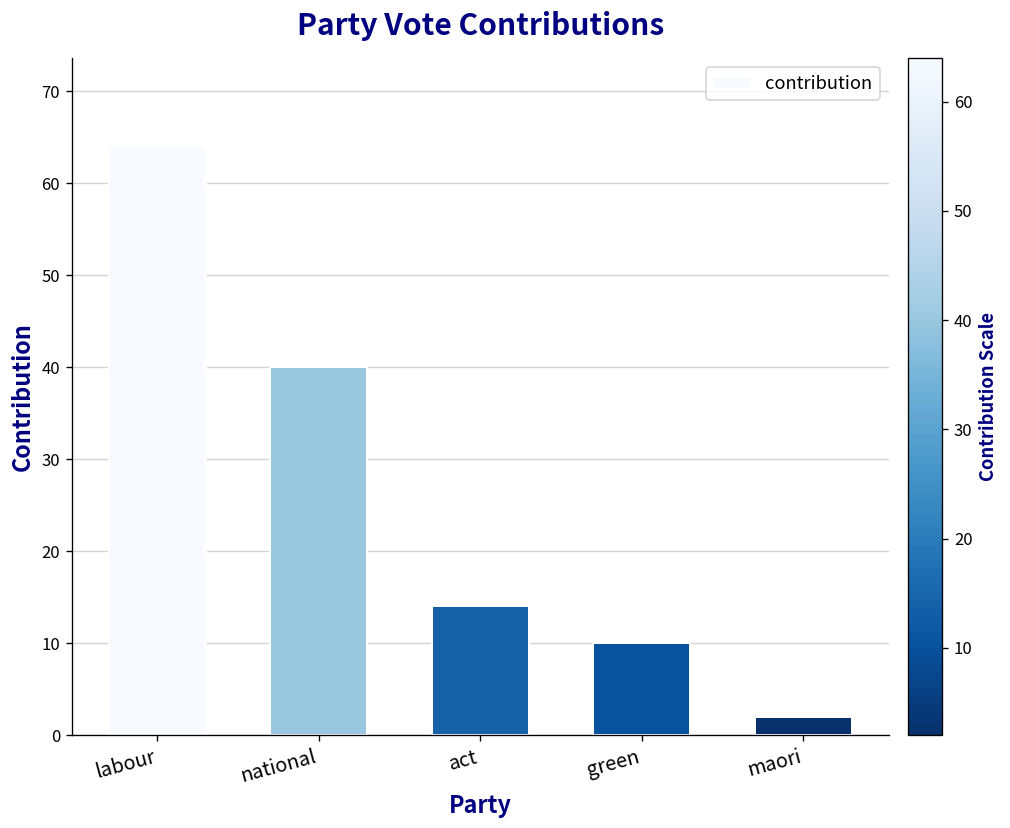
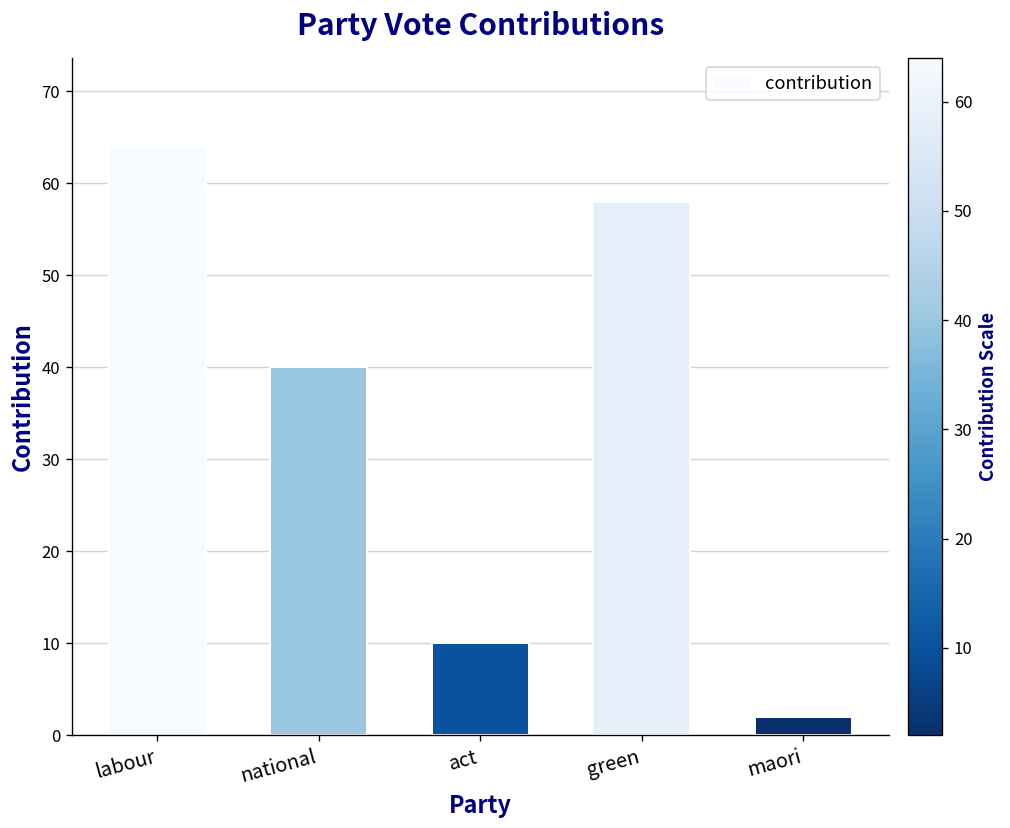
  {
    "labour": 64,
    "national": 40,
-   "act": 14,
-   "green": 10,
+   "act": 10,
+   "green": 58,
    "maori": 2
  }
